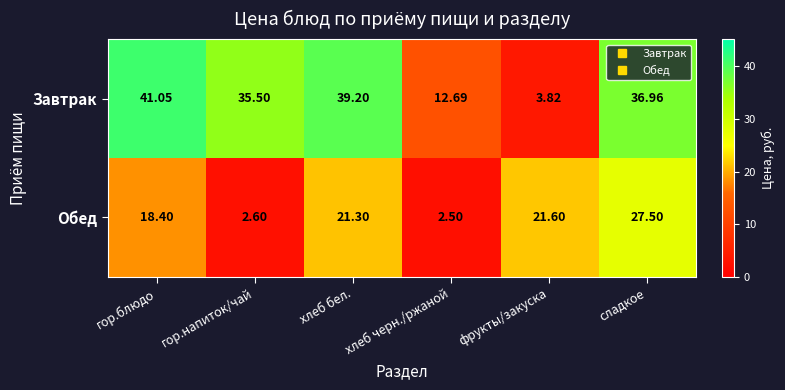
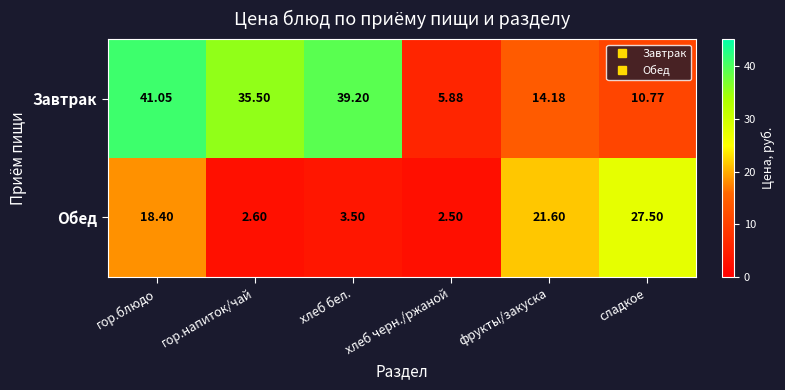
  {
    "Завтрак": {
      "гор.блюдо": 41.05,
      "гор.напиток/чай": 35.50,
      "хлеб бел.": 39.20,
-     "хлеб черн./ржаной": 12.69,
-     "фрукты/закуска": 3.82,
-     "сладкое": 36.96
+     "хлеб черн./ржаной": 5.88,
+     "фрукты/закуска": 14.18,
+     "сладкое": 10.77
    },
    "Обед": {
      "гор.блюдо": 18.40,
      "гор.напиток/чай": 2.60,
-     "хлеб бел.": 21.30,
+     "хлеб бел.": 3.50,
      "хлеб черн./ржаной": 2.50,
      "фрукты/закуска": 21.60,
      "сладкое": 27.50
    }
  }
